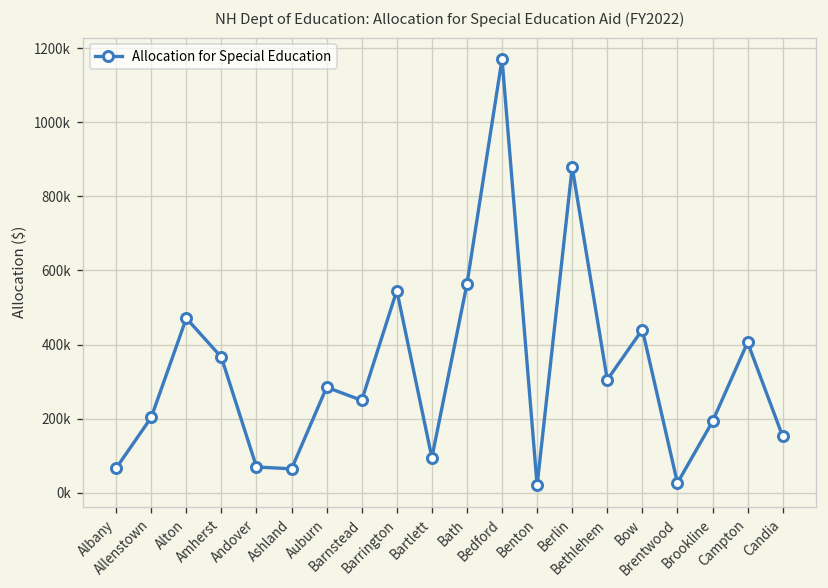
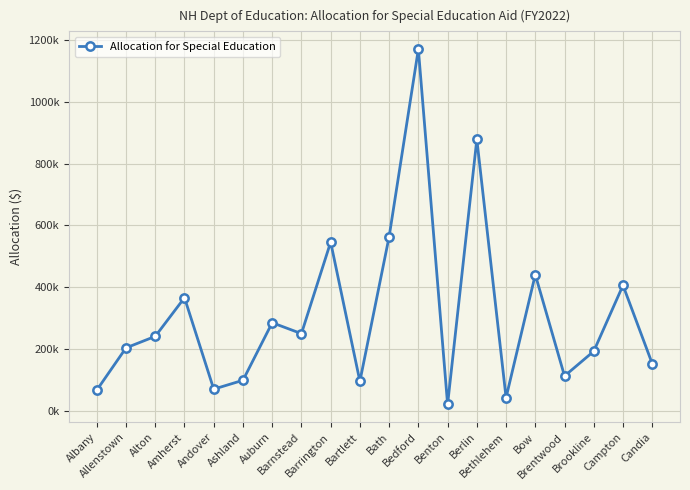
  {
    "Albany": 70000,
    "Allenstown": 200000,
-   "Alton": 470000,
+   "Alton": 240000,
    "Amherst": 370000,
    "Andover": 70000,
-   "Ashland": 60000,
+   "Ashland": 100000,
    "Auburn": 280000,
    "Barnstead": 250000,
    "Barrington": 550000,
    "Bartlett": 100000,
    "Bath": 560000,
    "Bedford": 1170000,
    "Benton": 20000,
    "Berlin": 880000,
-   "Bethlehem": 310000,
+   "Bethlehem": 40000,
    "Bow": 440000,
-   "Brentwood": 30000,
+   "Brentwood": 110000,
    "Brookline": 190000,
    "Campton": 410000,
    "Candia": 150000
  }
